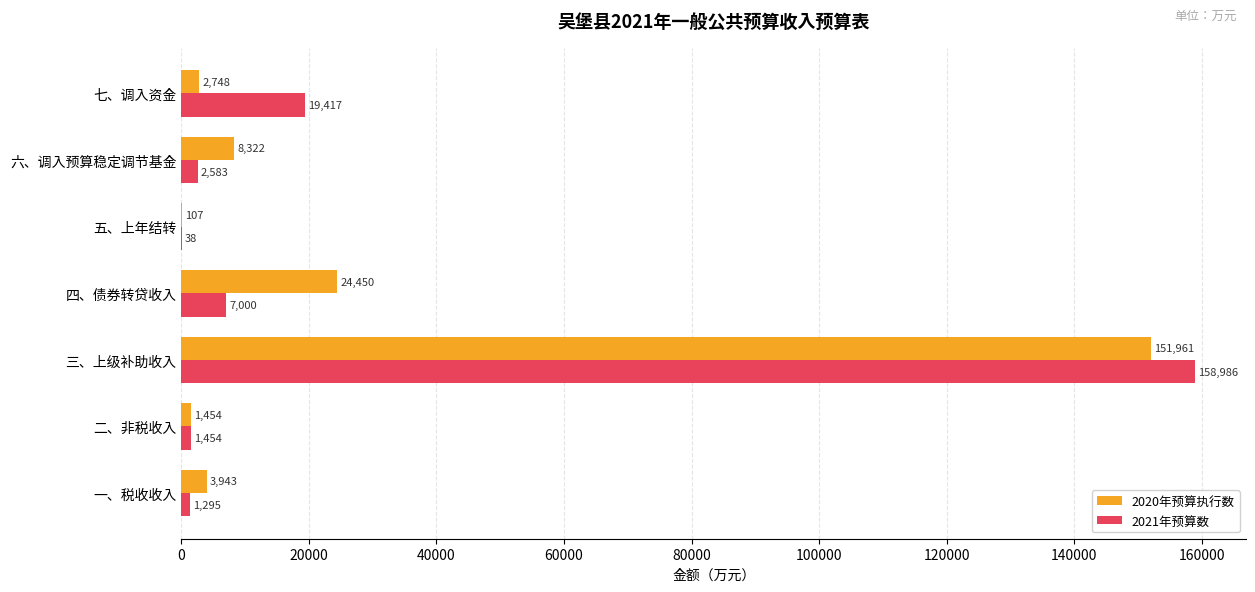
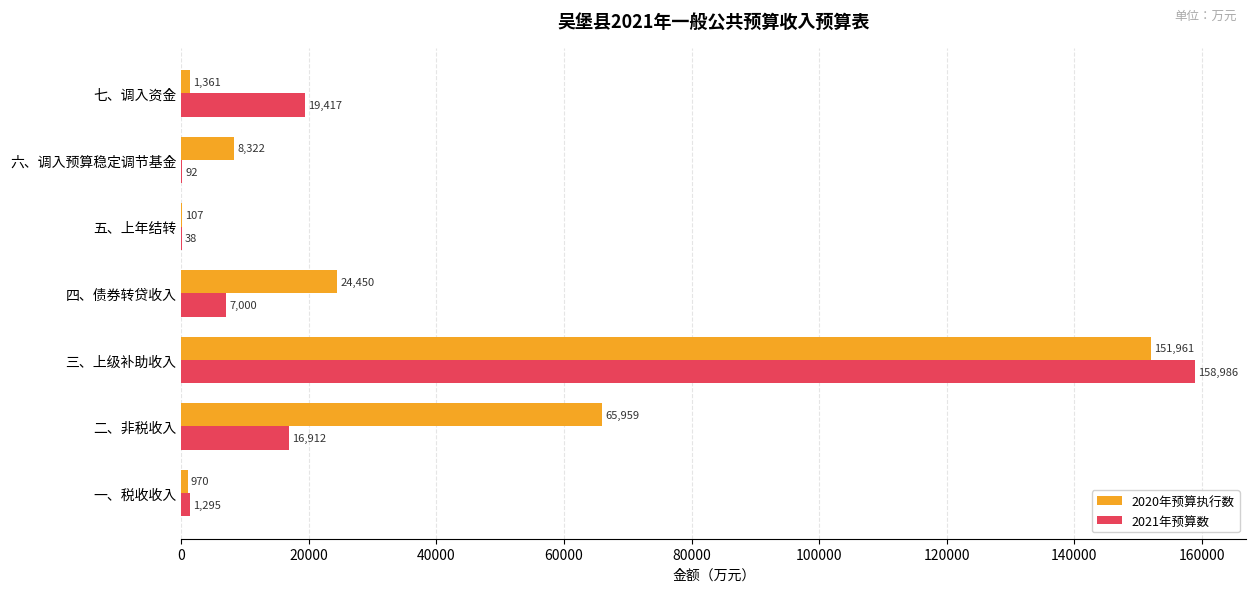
  {
    "2020年预算执行数": {
-     "七、调入资金": "2,748",
+     "七、调入资金": "1,361",
      "六、调入预算稳定调节基金": "8,322",
      "五、上年结转": "107",
      "四、债券转贷收入": "24,450",
      "三、上级补助收入": "151,961",
-     "二、非税收入": "1,454",
-     "一、税收收入": "3,943"
+     "二、非税收入": "65,959",
+     "一、税收收入": "970"
    },
    "2021年预算数": {
      "七、调入资金": "19,417",
-     "六、调入预算稳定调节基金": "2,583",
+     "六、调入预算稳定调节基金": "92",
      "五、上年结转": "38",
      "四、债券转贷收入": "7,000",
      "三、上级补助收入": "158,986",
-     "二、非税收入": "1,454",
+     "二、非税收入": "16,912",
      "一、税收收入": "1,295"
    }
  }
